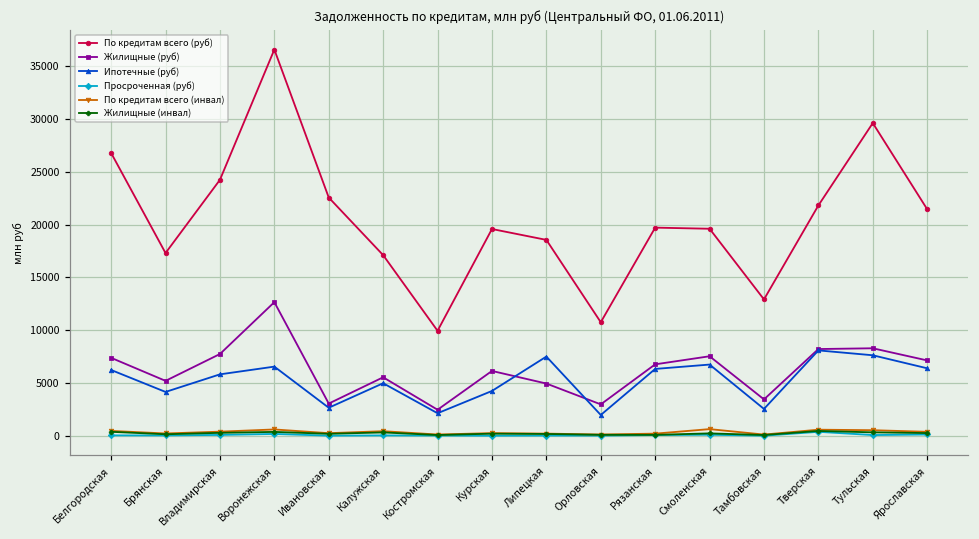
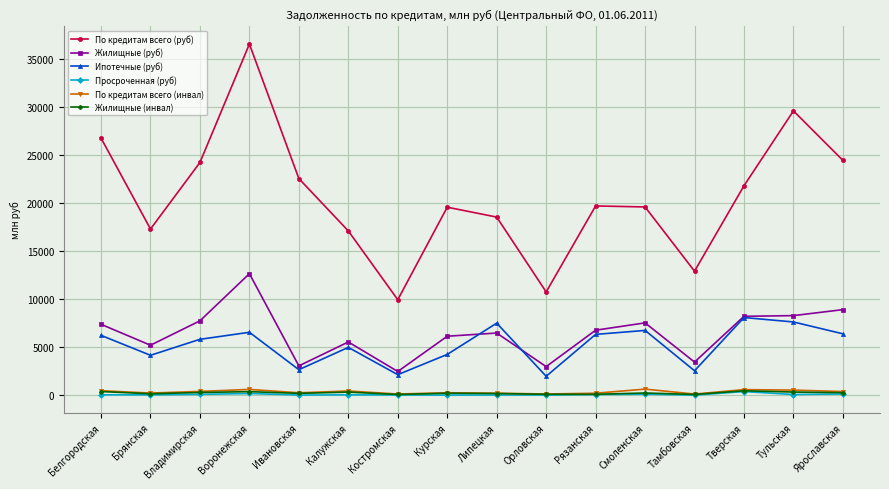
  {
    "По кредитам всего (руб)": {
      "Белгородская": 27000,
      "Брянская": 17000,
      "Владимирская": 24000,
      "Воронежская": 37000,
      "Ивановская": 23000,
      "Калужская": 17000,
      "Костромская": 10000,
      "Курская": 20000,
      "Липецкая": 19000,
      "Орловская": 11000,
      "Рязанская": 20000,
      "Смоленская": 20000,
      "Тамбовская": 13000,
      "Тверская": 22000,
      "Тульская": 30000,
-     "Ярославская": 21000
+     "Ярославская": 24000
    },
    "Жилищные (руб)": {
      "Белгородская": 7000,
      "Брянская": 5000,
      "Владимирская": 8000,
      "Воронежская": 13000,
      "Ивановская": 3000,
      "Калужская": 6000,
      "Костромская": 2000,
      "Курская": 6000,
-     "Липецкая": 5000,
+     "Липецкая": 6000,
      "Орловская": 3000,
      "Рязанская": 7000,
      "Смоленская": 8000,
      "Тамбовская": 3000,
      "Тульская": 8000,
-     "Ярославская": 7000
+     "Ярославская": 9000
    },
    "Ипотечные (руб)": {
      "Белгородская": 6000,
      "Брянская": 4000,
      "Владимирская": 6000,
      "Воронежская": 7000,
      "Ивановская": 3000,
      "Калужская": 5000,
      "Костромская": 2000,
      "Курская": 4000,
      "Липецкая": 8000,
      "Орловская": 2000,
      "Рязанская": 6000,
      "Смоленская": 7000,
      "Тамбовская": 3000,
      "Тульская": 8000,
      "Ярославская": 6000
    },
    "Просроченная (руб)": {
      "Белгородская": 0,
      "Калужская": 0
    },
    "По кредитам всего (инвал)": {
      "Смоленская": 1000
    }
  }
